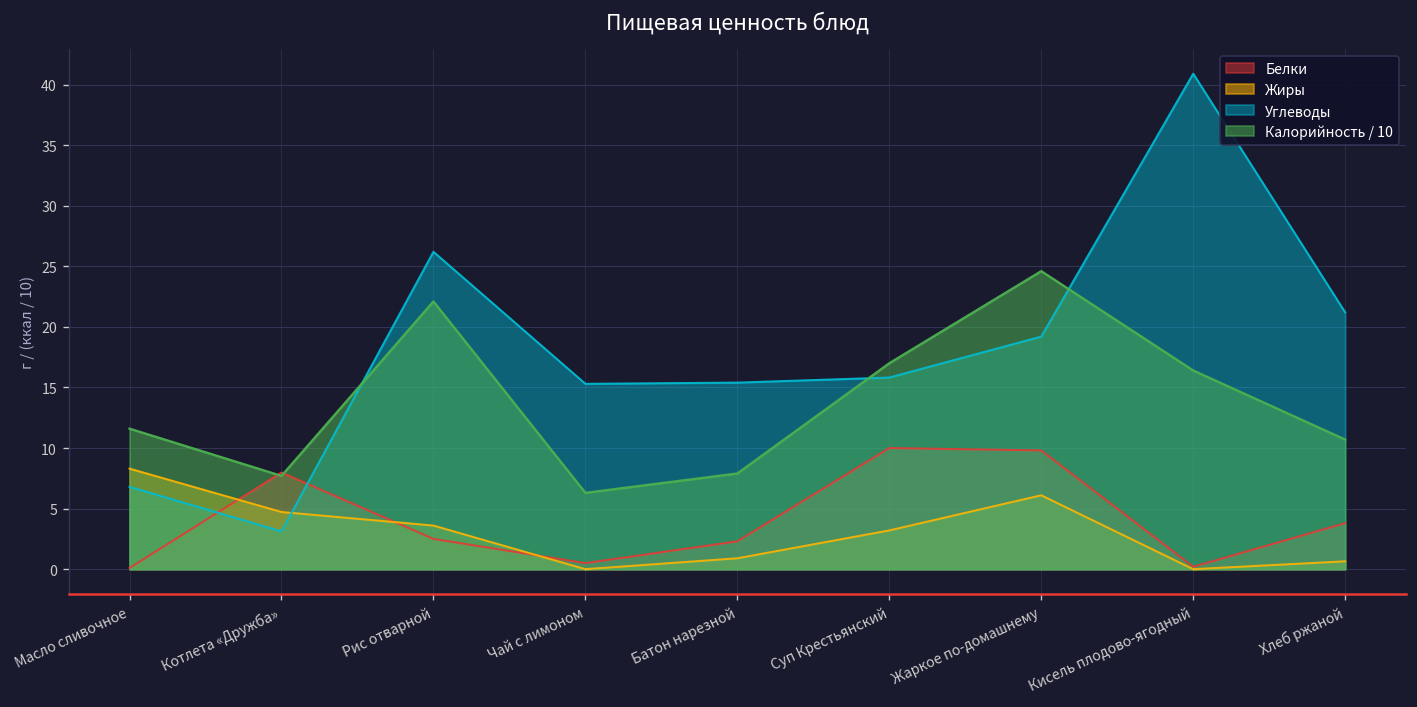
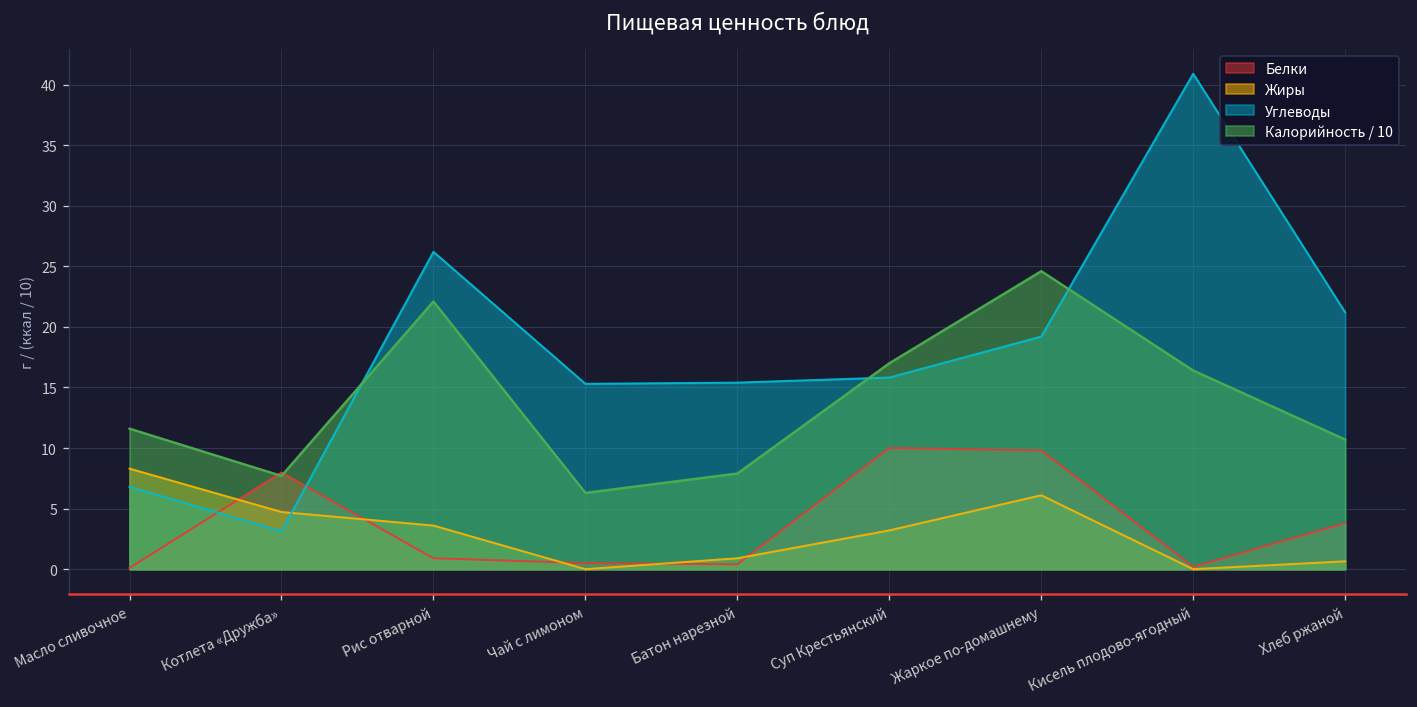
  {
    "Белки": {
      "Масло сливочное": 0.1,
      "Котлета «Дружба»": 8.0,
-     "Рис отварной": 2.5,
+     "Рис отварной": 0.9,
      "Чай с лимоном": 0.5,
-     "Батон нарезной": 2.3,
+     "Батон нарезной": 0.4,
      "Суп Крестьянский": 10.0,
      "Жаркое по-домашнему": 9.8,
      "Хлеб ржаной": 3.8
    },
    "Жиры": {
      "Масло сливочное": 8.3,
      "Котлета «Дружба»": 4.7,
      "Рис отварной": 3.6,
      "Чай с лимоном": 0.0,
      "Батон нарезной": 0.9,
      "Суп Крестьянский": 3.2,
      "Жаркое по-домашнему": 6.1,
      "Хлеб ржаной": 0.7
    },
    "Углеводы": {
      "Масло сливочное": 6.8,
      "Котлета «Дружба»": 3.1,
      "Рис отварной": 26.2,
      "Чай с лимоном": 15.3,
      "Батон нарезной": 15.4,
      "Суп Крестьянский": 15.8,
      "Жаркое по-домашнему": 19.2,
      "Кисель плодово-ягодный": 40.9,
      "Хлеб ржаной": 21.2
    },
    "Калорийность / 10": {
      "Масло сливочное": 11.6,
      "Котлета «Дружба»": 7.7,
      "Рис отварной": 22.1,
      "Чай с лимоном": 6.3,
      "Батон нарезной": 7.9,
      "Суп Крестьянский": 17.0,
      "Жаркое по-домашнему": 24.6,
      "Кисель плодово-ягодный": 16.4,
      "Хлеб ржаной": 10.7
    }
  }
